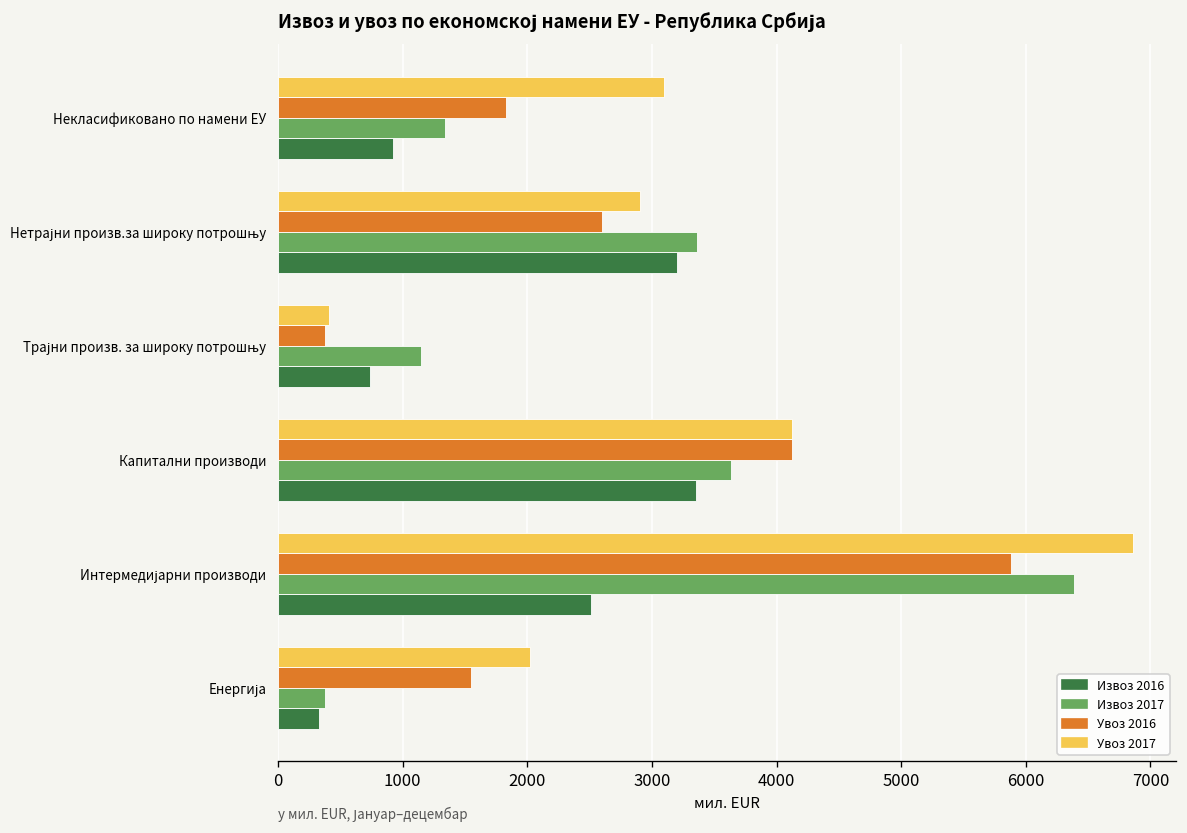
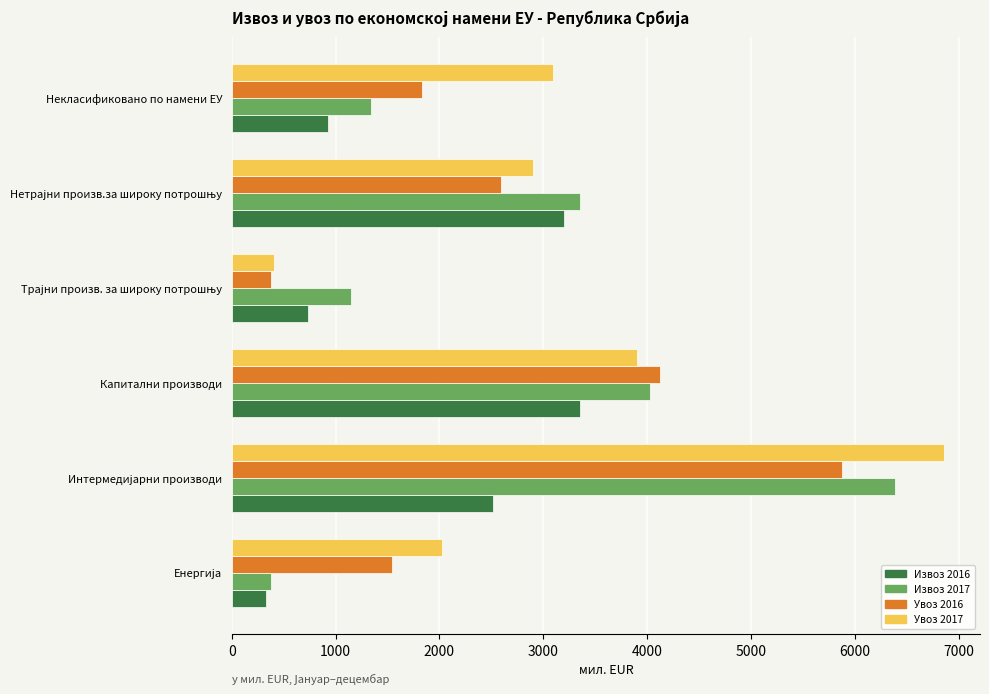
  {
    "Извоз 2016": {
      "Некласификовано по намени ЕУ": 920,
      "Нетрајни произв.за широку потрошњу": 3200,
      "Трајни произв. за широку потрошњу": 740,
      "Капитални производи": 3350,
      "Интермедијарни производи": 2510,
      "Енергија": 330
    },
    "Извоз 2017": {
      "Некласификовано по намени ЕУ": 1340,
      "Нетрајни произв.за широку потрошњу": 3360,
      "Трајни произв. за широку потрошњу": 1150,
-     "Капитални производи": 3630,
+     "Капитални производи": 4020,
      "Интермедијарни производи": 6390,
      "Енергија": 380
    },
    "Увоз 2016": {
      "Некласификовано по намени ЕУ": 1830,
      "Нетрајни произв.за широку потрошњу": 2600,
      "Трајни произв. за широку потрошњу": 380,
      "Капитални производи": 4130,
      "Интермедијарни производи": 5880,
      "Енергија": 1540
    },
    "Увоз 2017": {
      "Некласификовано по намени ЕУ": 3090,
      "Нетрајни произв.за широку потрошњу": 2910,
      "Трајни произв. за широку потрошњу": 410,
-     "Капитални производи": 4120,
+     "Капитални производи": 3900,
      "Интермедијарни производи": 6860,
      "Енергија": 2030
    }
  }
